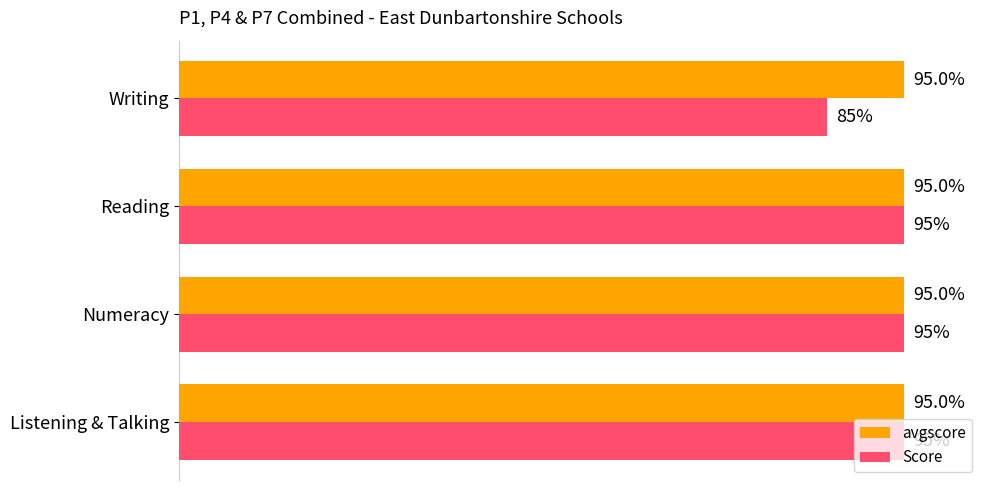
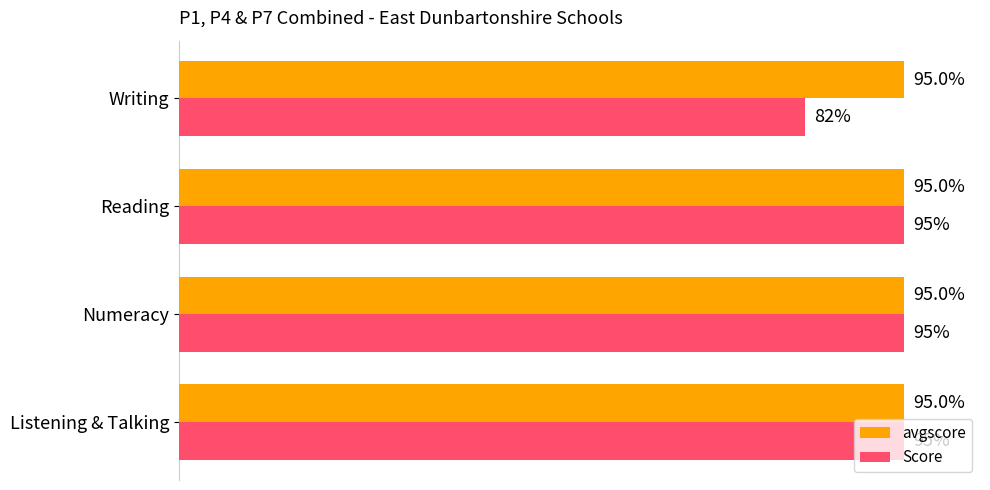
  {
    "avgscore": {
      "Writing": "95.0%",
      "Reading": "95.0%",
      "Numeracy": "95.0%",
      "Listening & Talking": "95.0%"
    },
    "Score": {
-     "Writing": "85%",
+     "Writing": "82%",
      "Reading": "95%",
      "Numeracy": "95%"
    }
  }
